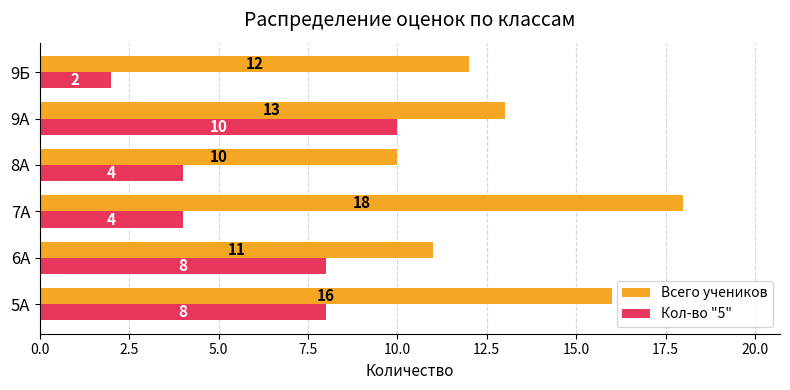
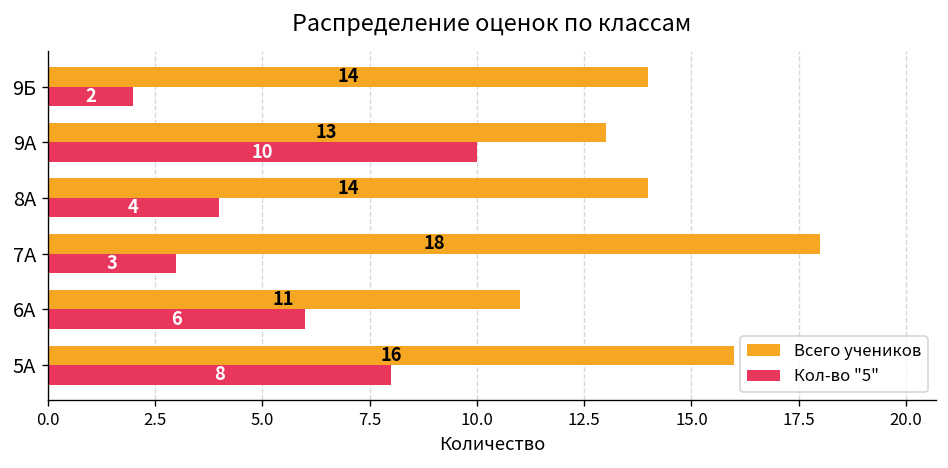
  {
    "Всего учеников": {
-     "9Б": 12,
+     "9Б": 14,
      "9А": 13,
-     "8А": 10,
+     "8А": 14,
      "7А": 18,
      "6А": 11,
      "5А": 16
    },
    "Кол-во \"5\"": {
      "9Б": 2,
      "9А": 10,
      "8А": 4,
-     "7А": 4,
-     "6А": 8,
+     "7А": 3,
+     "6А": 6,
      "5А": 8
    }
  }
